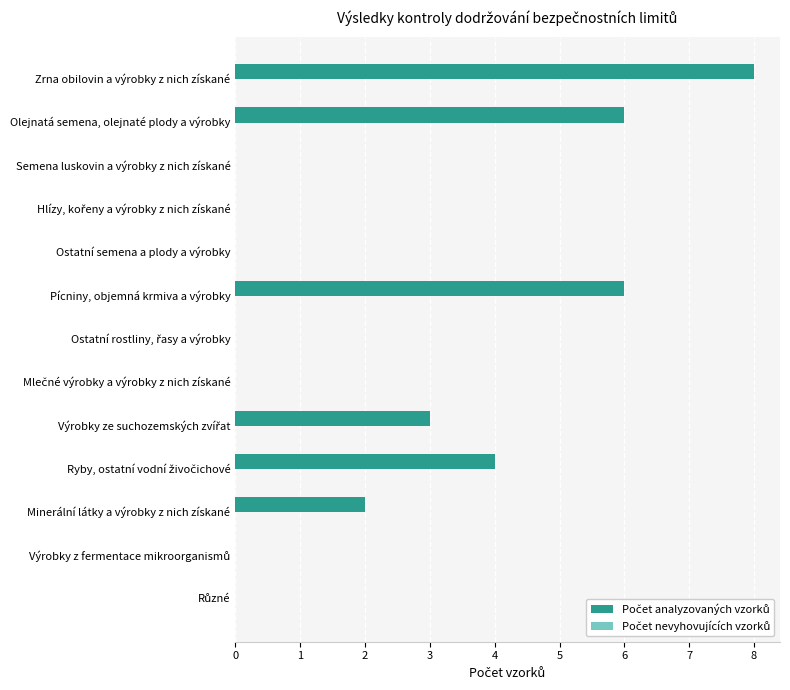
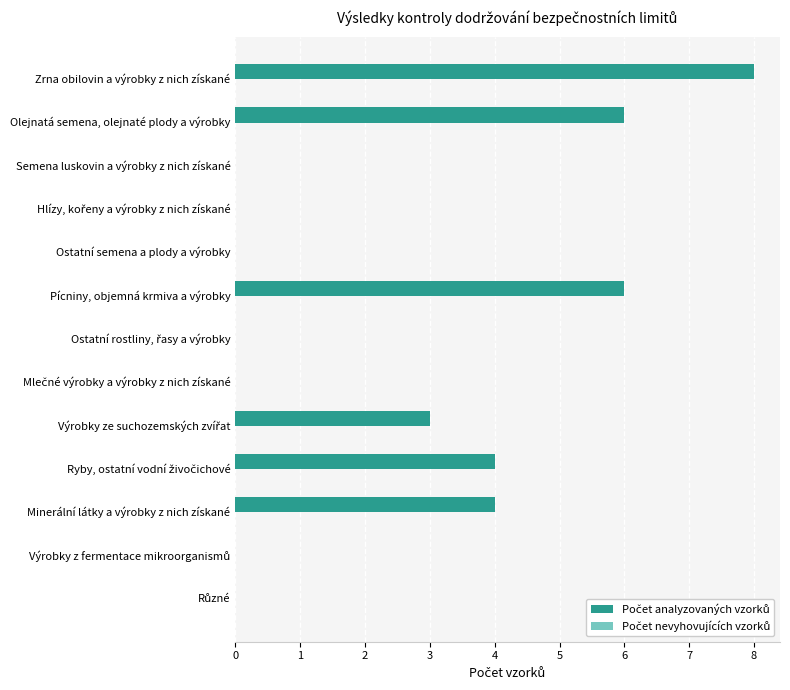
  {
    "Počet analyzovaných vzorků": {
      "Zrna obilovin a výrobky z nich získané": 8,
      "Olejnatá semena, olejnaté plody a výrobky": 6,
      "Semena luskovin a výrobky z nich získané": 0,
      "Hlízy, kořeny a výrobky z nich získané": 0,
      "Ostatní semena a plody a výrobky": 0,
      "Pícniny, objemná krmiva a výrobky": 6,
      "Ostatní rostliny, řasy a výrobky": 0,
      "Mlečné výrobky a výrobky z nich získané": 0,
      "Výrobky ze suchozemských zvířat": 3,
      "Ryby, ostatní vodní živočichové": 4,
-     "Minerální látky a výrobky z nich získané": 2,
+     "Minerální látky a výrobky z nich získané": 4,
      "Výrobky z fermentace mikroorganismů": 0,
      "Různé": 0
    },
    "Počet nevyhovujících vzorků": {
      "Zrna obilovin a výrobky z nich získané": 0,
      "Olejnatá semena, olejnaté plody a výrobky": 0,
      "Semena luskovin a výrobky z nich získané": 0,
      "Hlízy, kořeny a výrobky z nich získané": 0,
      "Ostatní semena a plody a výrobky": 0,
      "Pícniny, objemná krmiva a výrobky": 0,
      "Ostatní rostliny, řasy a výrobky": 0,
      "Mlečné výrobky a výrobky z nich získané": 0,
      "Výrobky ze suchozemských zvířat": 0,
      "Ryby, ostatní vodní živočichové": 0,
      "Minerální látky a výrobky z nich získané": 0,
      "Výrobky z fermentace mikroorganismů": 0,
      "Různé": 0
    }
  }
